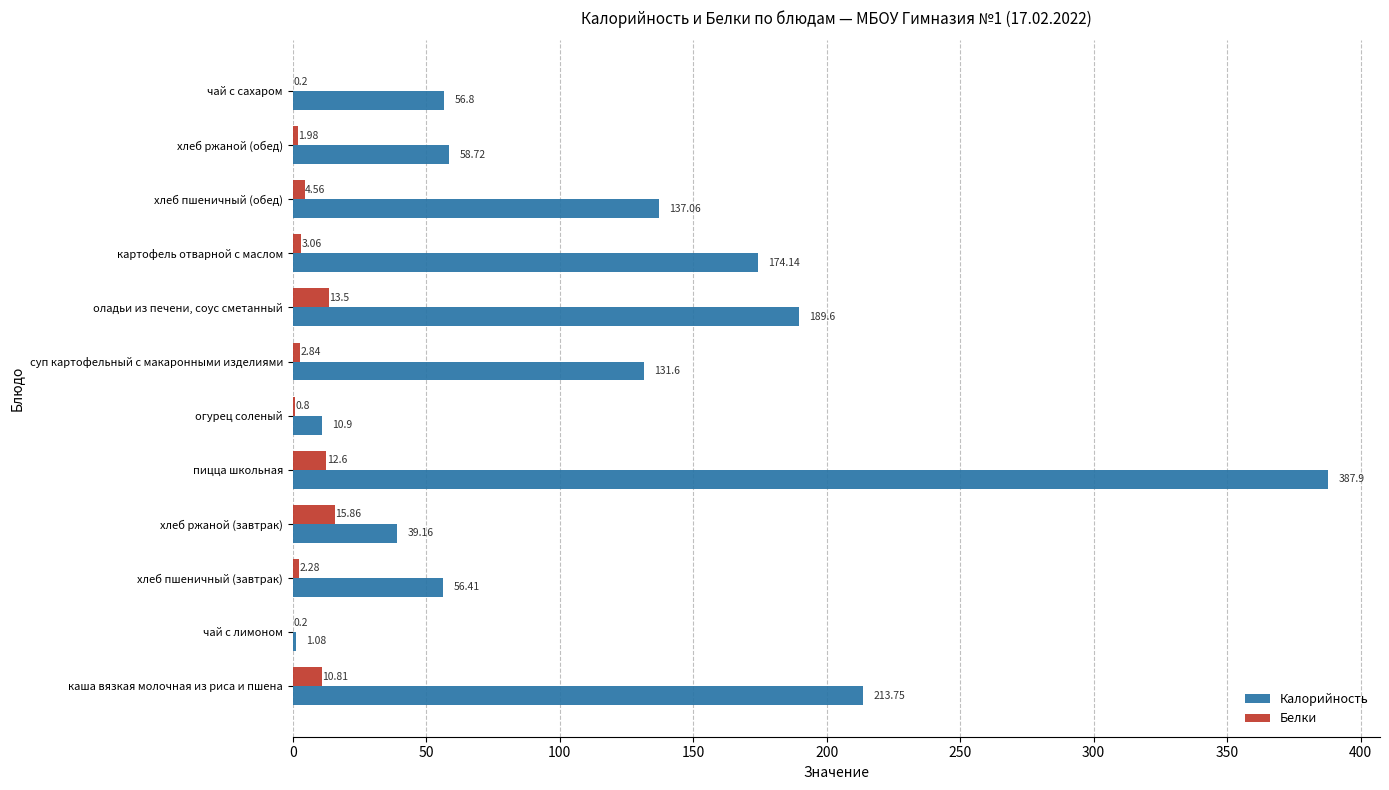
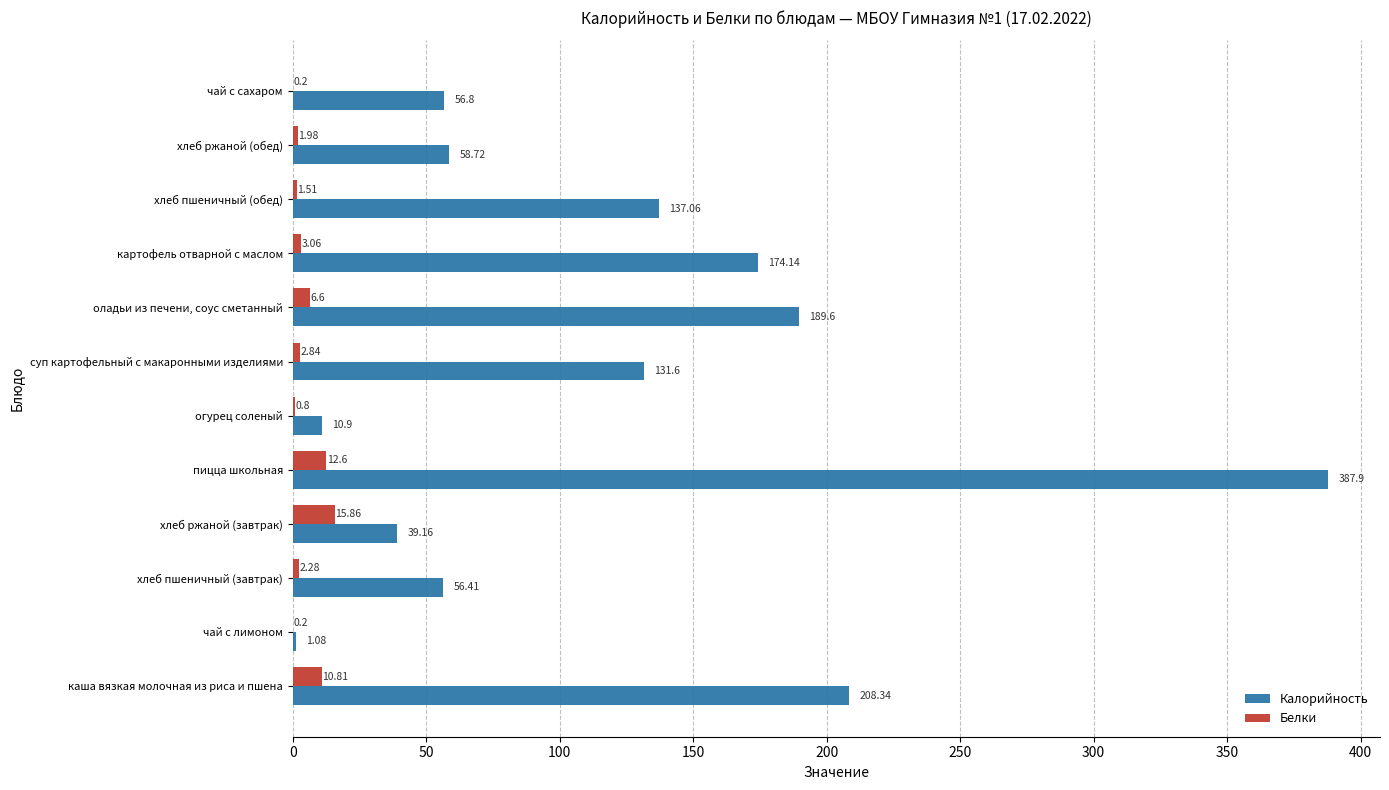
  {
    "Калорийность": {
      "чай с сахаром": 56.8,
      "хлеб ржаной (обед)": 58.72,
      "хлеб пшеничный (обед)": 137.06,
      "картофель отварной с маслом": 174.14,
      "оладьи из печени, соус сметанный": 189.6,
      "суп картофельный с макаронными изделиями": 131.6,
      "огурец соленый": 10.9,
      "пицца школьная": 387.9,
      "хлеб ржаной (завтрак)": 39.16,
      "хлеб пшеничный (завтрак)": 56.41,
      "чай с лимоном": 1.08,
-     "каша вязкая молочная из риса и пшена": 213.75
+     "каша вязкая молочная из риса и пшена": 208.34
    },
    "Белки": {
      "чай с сахаром": 0.2,
      "хлеб ржаной (обед)": 1.98,
-     "хлеб пшеничный (обед)": 4.56,
+     "хлеб пшеничный (обед)": 1.51,
      "картофель отварной с маслом": 3.06,
-     "оладьи из печени, соус сметанный": 13.5,
+     "оладьи из печени, соус сметанный": 6.6,
      "суп картофельный с макаронными изделиями": 2.84,
      "огурец соленый": 0.8,
      "пицца школьная": 12.6,
      "хлеб ржаной (завтрак)": 15.86,
      "хлеб пшеничный (завтрак)": 2.28,
      "чай с лимоном": 0.2,
      "каша вязкая молочная из риса и пшена": 10.81
    }
  }
